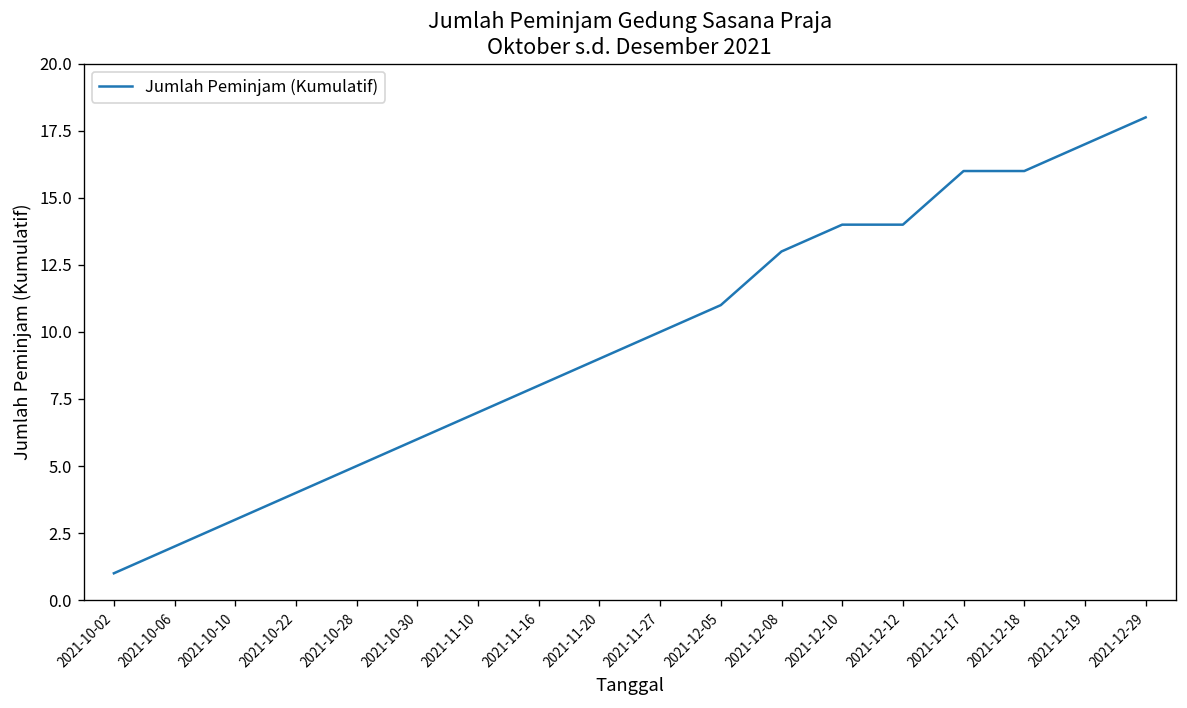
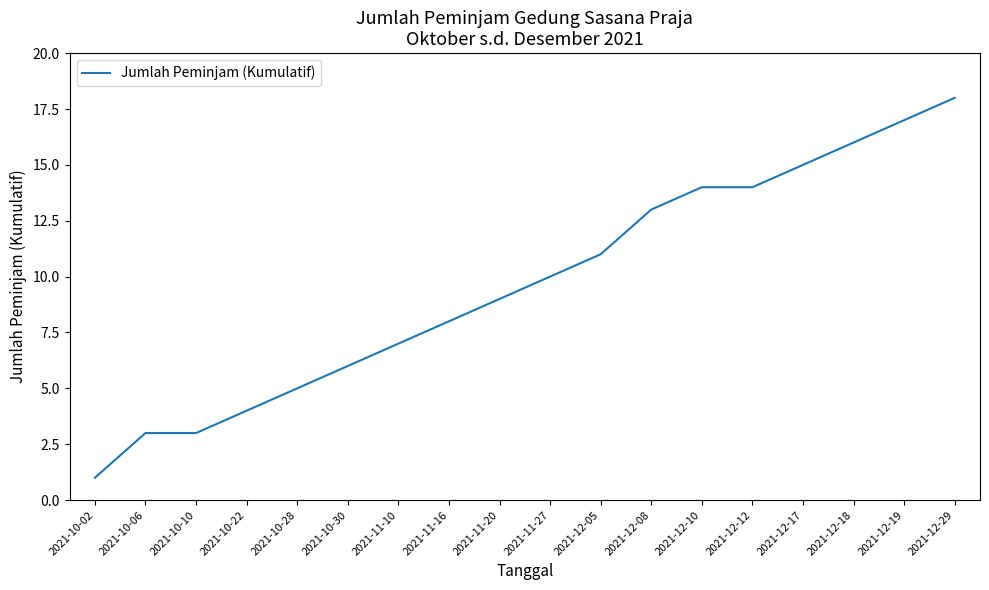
  {
    "2021-10-02": 1,
-   "2021-10-06": 2,
+   "2021-10-06": 3,
    "2021-10-10": 3,
    "2021-10-22": 4,
    "2021-10-28": 5,
    "2021-10-30": 6,
    "2021-11-10": 7,
    "2021-11-16": 8,
    "2021-11-20": 9,
    "2021-11-27": 10,
    "2021-12-05": 11,
    "2021-12-08": 13,
    "2021-12-10": 14,
    "2021-12-12": 14,
-   "2021-12-17": 16,
+   "2021-12-17": 15,
    "2021-12-18": 16,
    "2021-12-19": 17,
    "2021-12-29": 18
  }
